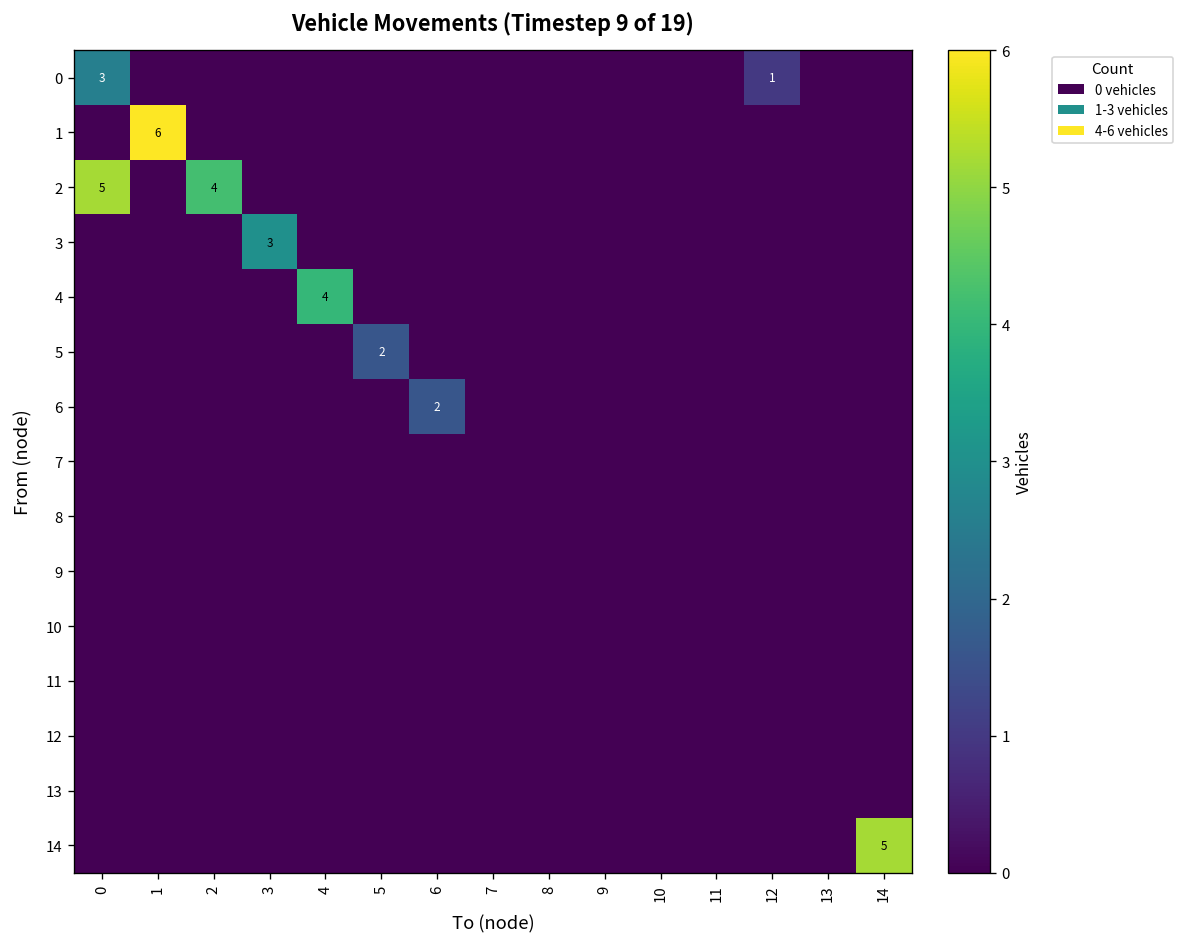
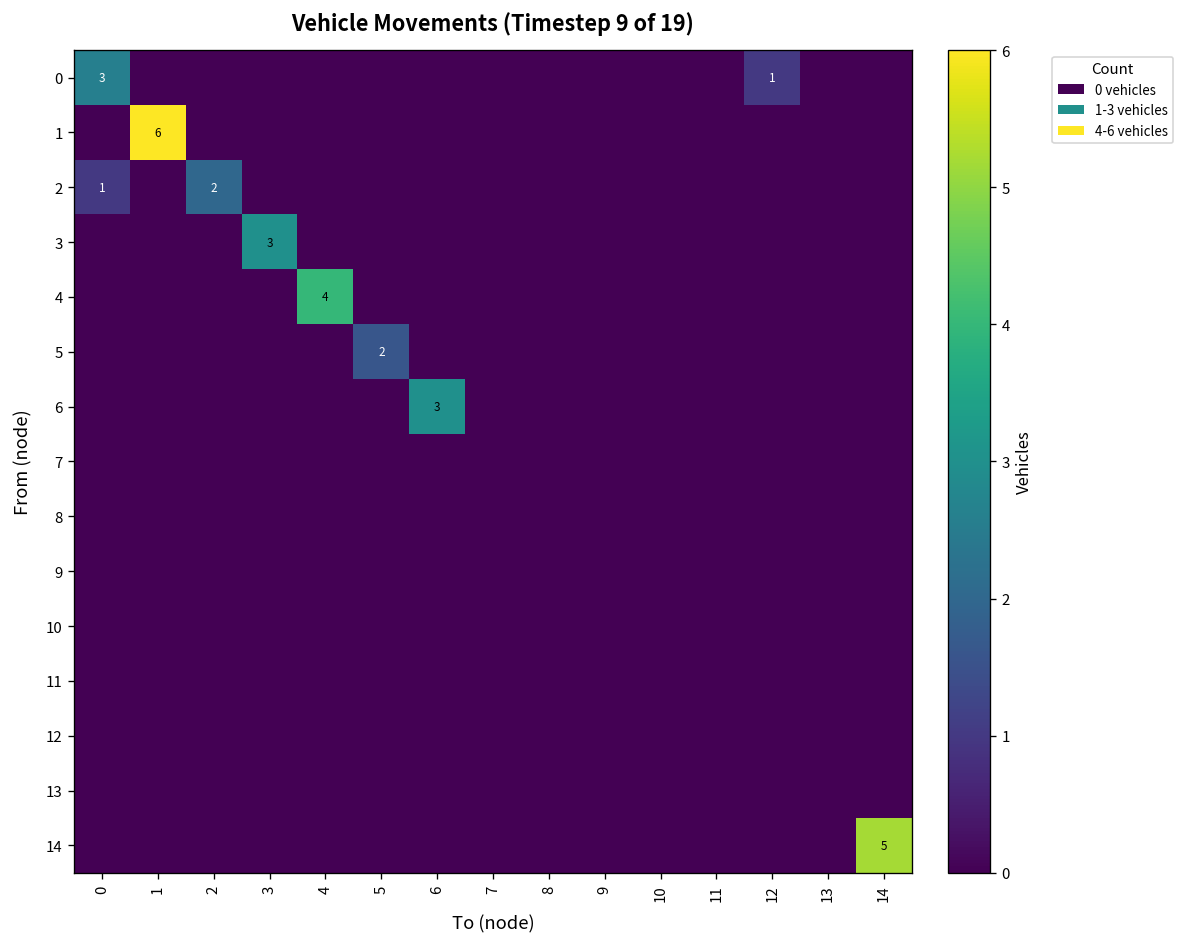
  {
    "0": {
      "0": 3,
      "12": 1
    },
    "1": {
      "1": 6
    },
    "2": {
-     "0": 5,
-     "2": 4
+     "0": 1,
+     "2": 2
    },
    "3": {
      "3": 3
    },
    "4": {
      "4": 4
    },
    "5": {
      "5": 2
    },
    "6": {
-     "6": 2
+     "6": 3
    },
    "14": {
      "14": 5
    }
  }
